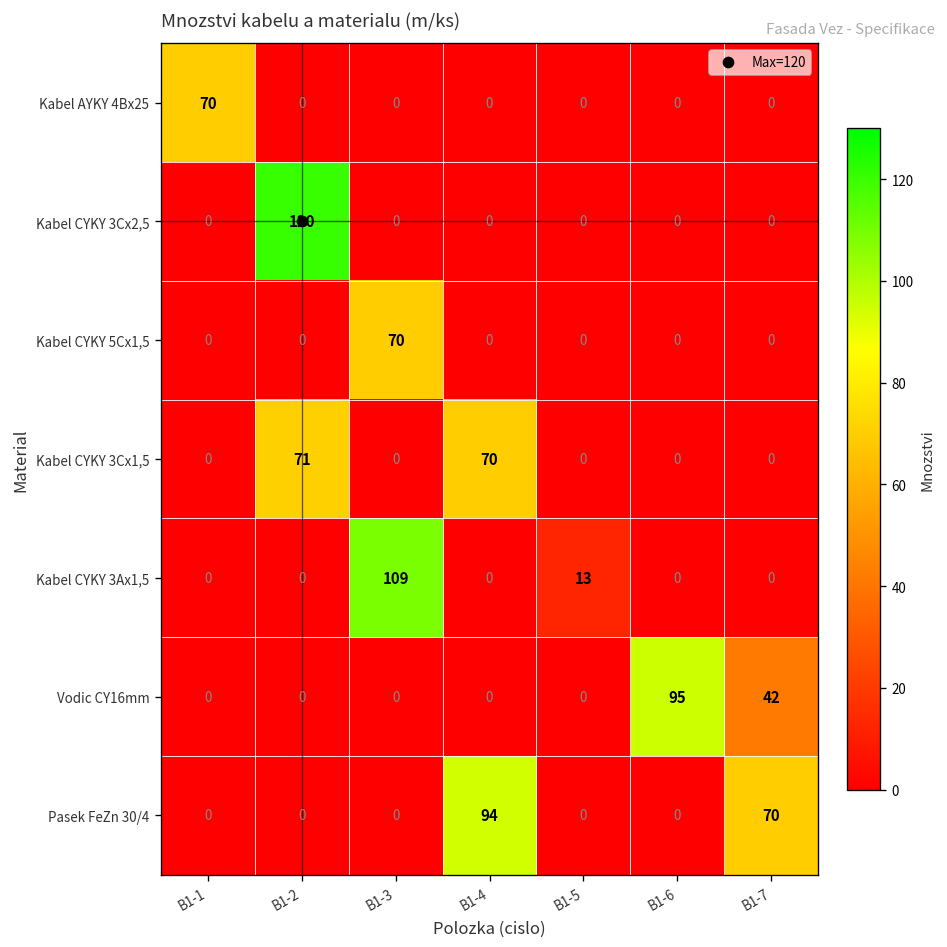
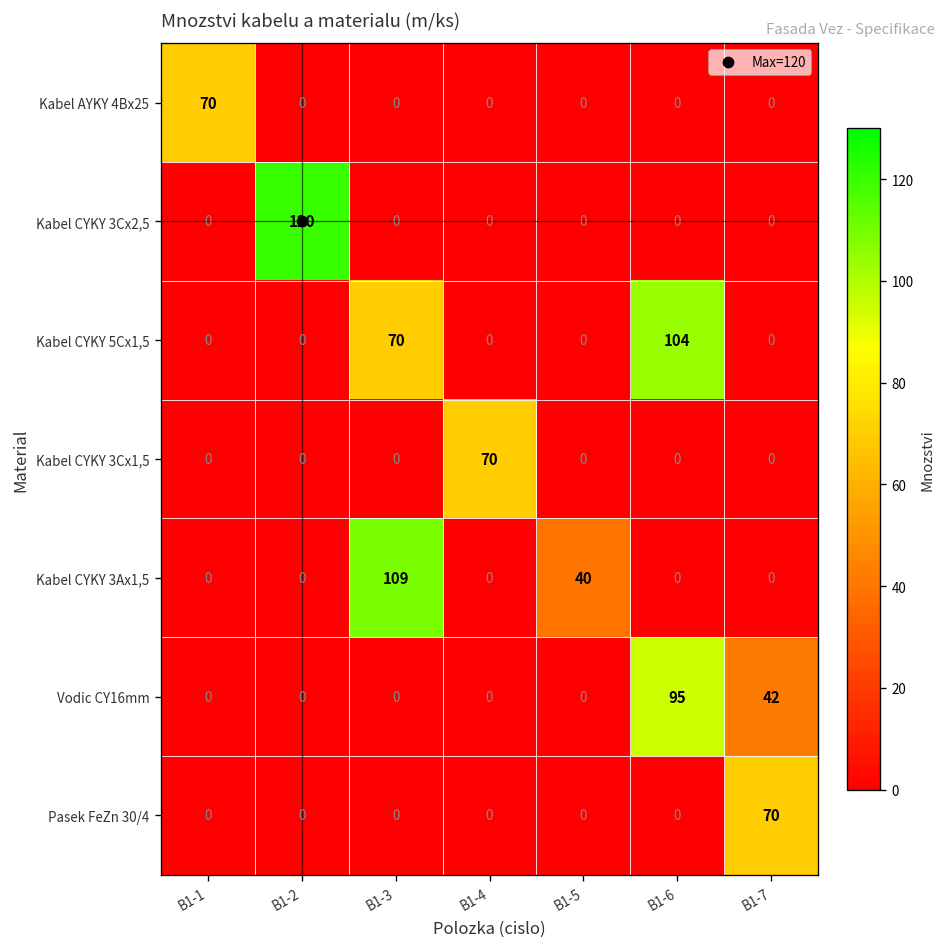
  {
    "Kabel AYKY 4Bx25": {
      "B1-1": 70,
      "B1-2": 0,
      "B1-3": 0,
      "B1-4": 0,
      "B1-5": 0,
      "B1-6": 0,
      "B1-7": 0
    },
    "Kabel CYKY 3Cx2,5": {
      "B1-1": 0,
      "B1-3": 0,
      "B1-4": 0,
      "B1-5": 0,
      "B1-6": 0,
      "B1-7": 0
    },
    "Kabel CYKY 5Cx1,5": {
      "B1-1": 0,
      "B1-2": 0,
      "B1-3": 70,
      "B1-4": 0,
      "B1-5": 0,
-     "B1-6": 0,
+     "B1-6": 104,
      "B1-7": 0
    },
    "Kabel CYKY 3Cx1,5": {
      "B1-1": 0,
-     "B1-2": 71,
+     "B1-2": 0,
      "B1-3": 0,
      "B1-4": 70,
      "B1-5": 0,
      "B1-6": 0,
      "B1-7": 0
    },
    "Kabel CYKY 3Ax1,5": {
      "B1-1": 0,
      "B1-2": 0,
      "B1-3": 109,
      "B1-4": 0,
-     "B1-5": 13,
+     "B1-5": 40,
      "B1-6": 0,
      "B1-7": 0
    },
    "Vodic CY16mm": {
      "B1-1": 0,
      "B1-2": 0,
      "B1-3": 0,
      "B1-4": 0,
      "B1-5": 0,
      "B1-6": 95,
      "B1-7": 42
    },
    "Pasek FeZn 30/4": {
      "B1-1": 0,
      "B1-2": 0,
      "B1-3": 0,
-     "B1-4": 94,
+     "B1-4": 0,
      "B1-5": 0,
      "B1-6": 0,
      "B1-7": 70
    }
  }
